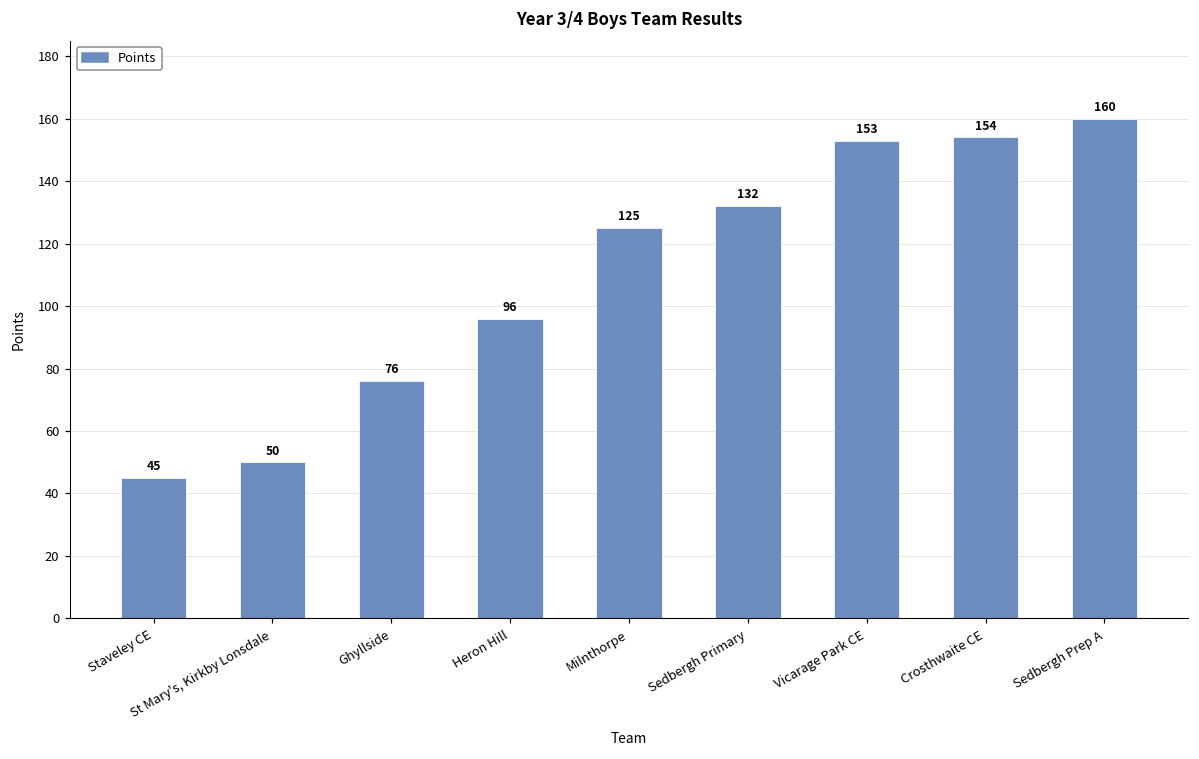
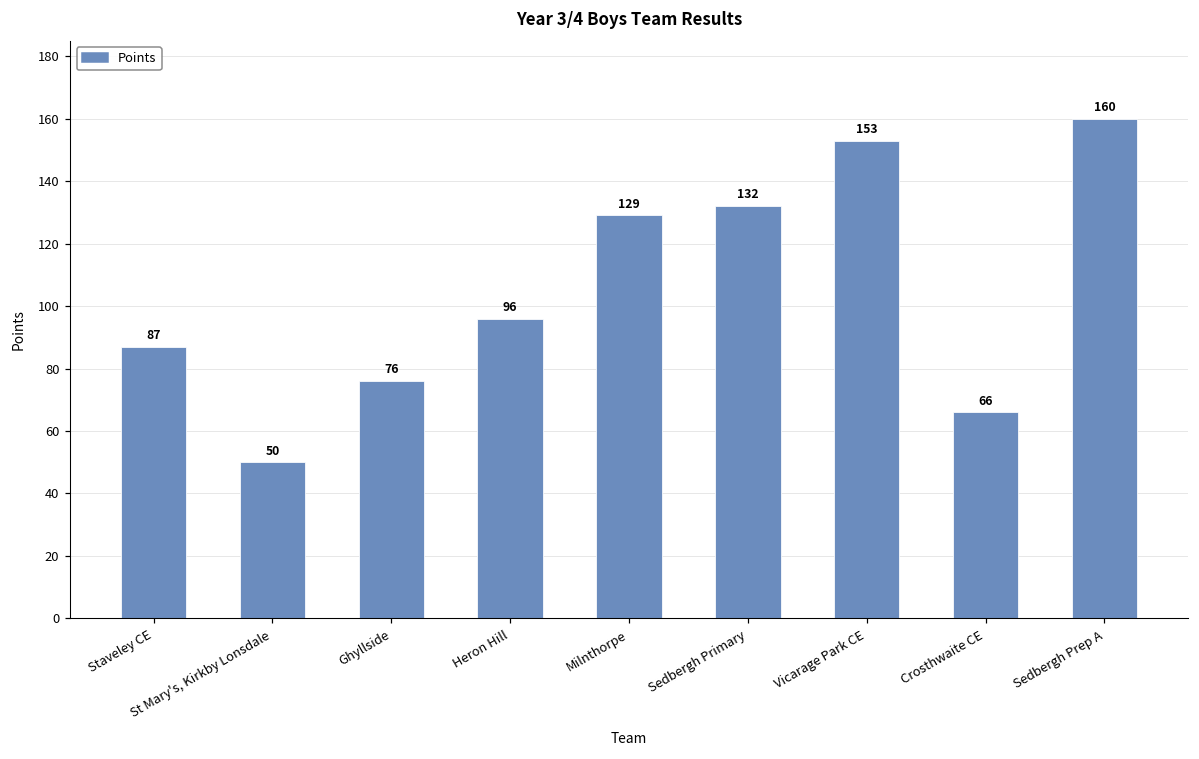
  {
-   "Staveley CE": 45,
+   "Staveley CE": 87,
    "St Mary's, Kirkby Lonsdale": 50,
    "Ghyllside": 76,
    "Heron Hill": 96,
-   "Milnthorpe": 125,
+   "Milnthorpe": 129,
    "Sedbergh Primary": 132,
    "Vicarage Park CE": 153,
-   "Crosthwaite CE": 154,
+   "Crosthwaite CE": 66,
    "Sedbergh Prep A": 160
  }
